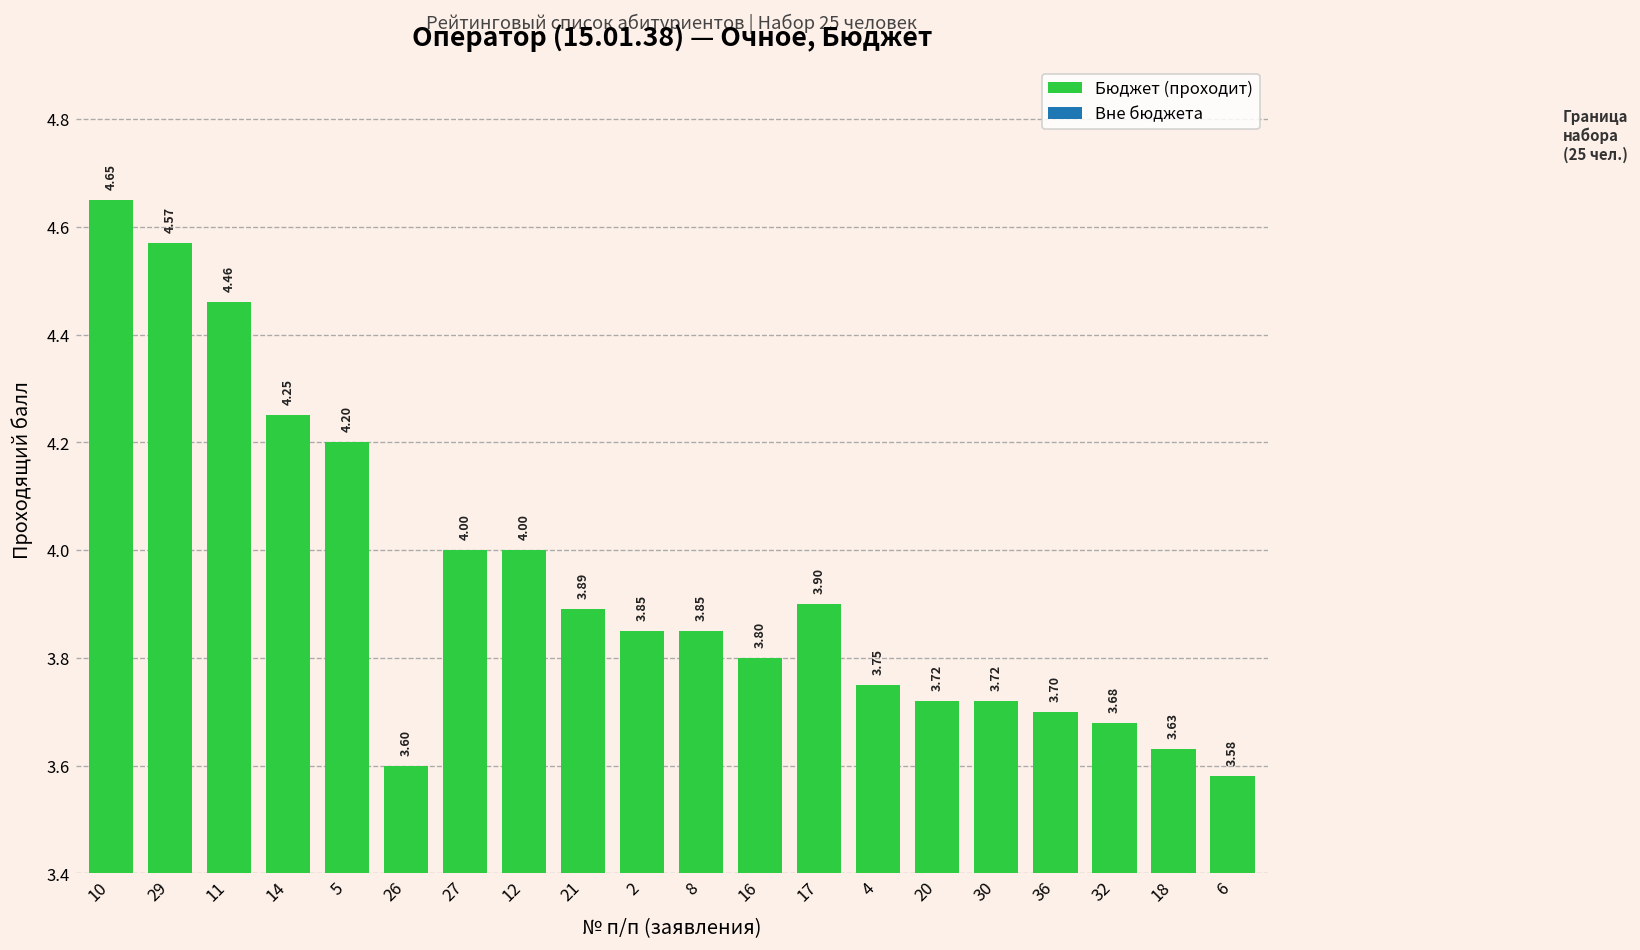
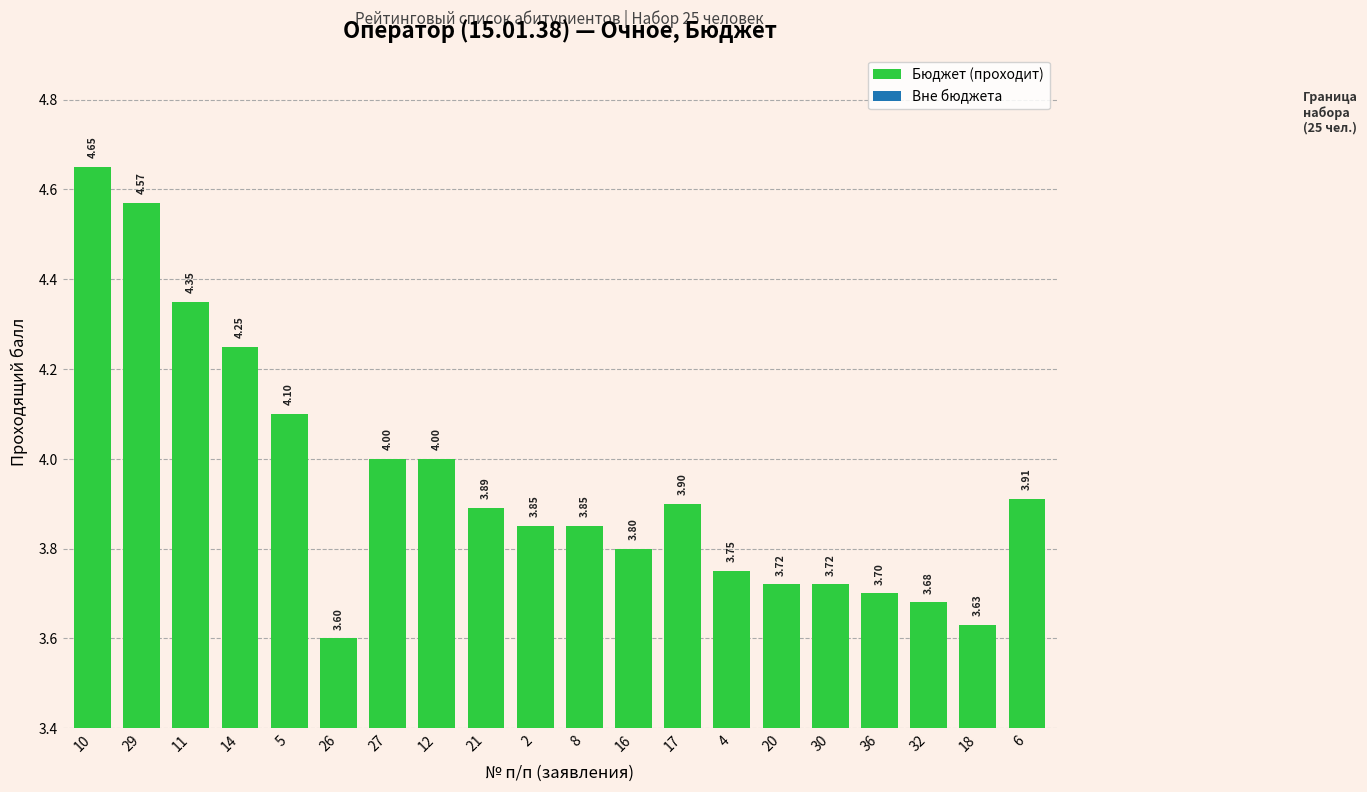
  {
    "10": 4.65,
    "29": 4.57,
-   "11": 4.46,
+   "11": 4.35,
    "14": 4.25,
-   "5": 4.20,
+   "5": 4.10,
    "26": 3.60,
    "27": 4.00,
    "12": 4.00,
    "21": 3.89,
    "2": 3.85,
    "8": 3.85,
    "16": 3.80,
    "17": 3.90,
    "4": 3.75,
    "20": 3.72,
    "30": 3.72,
    "36": 3.70,
    "32": 3.68,
    "18": 3.63,
-   "6": 3.58
+   "6": 3.91
  }
